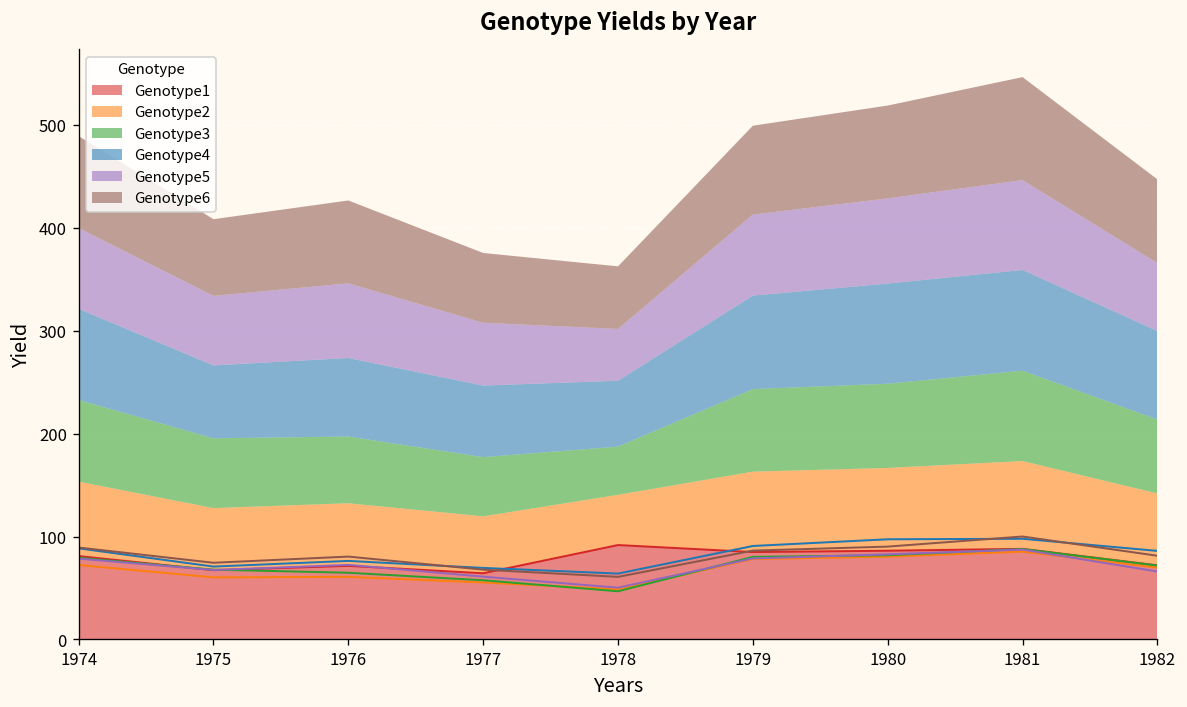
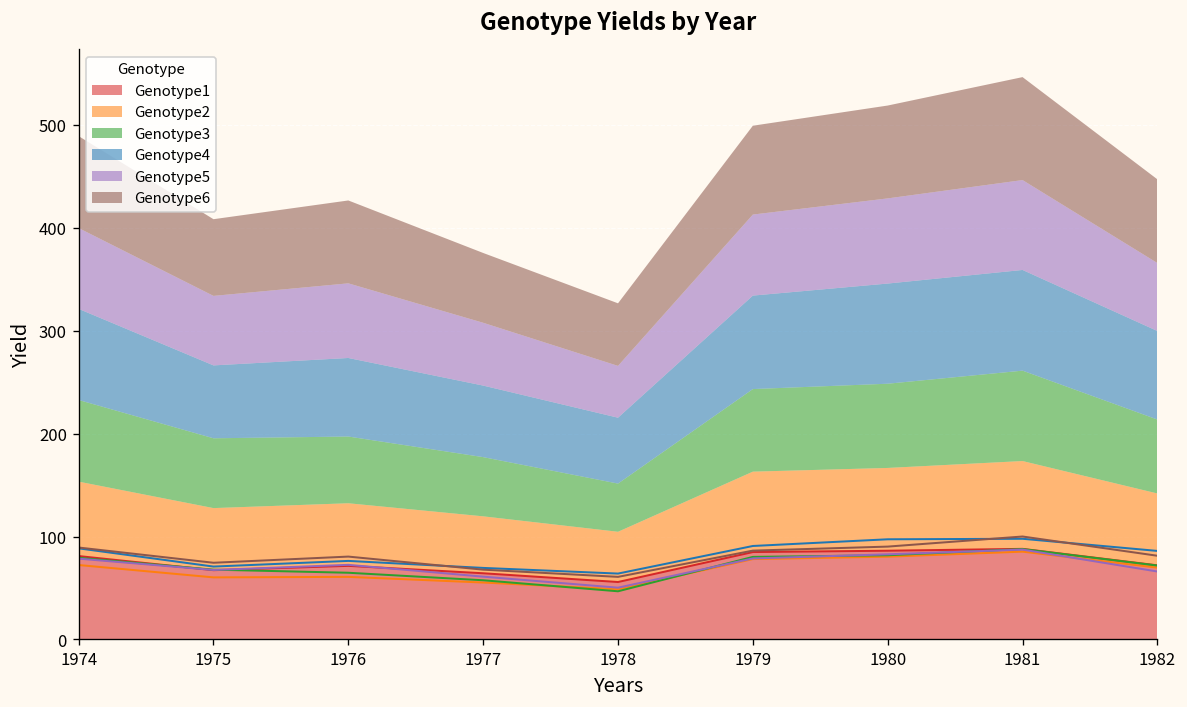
  {
    "Genotype1": {
      "1977": 60,
-     "1978": 90,
+     "1978": 60,
      "1980": 90
    }
  }
